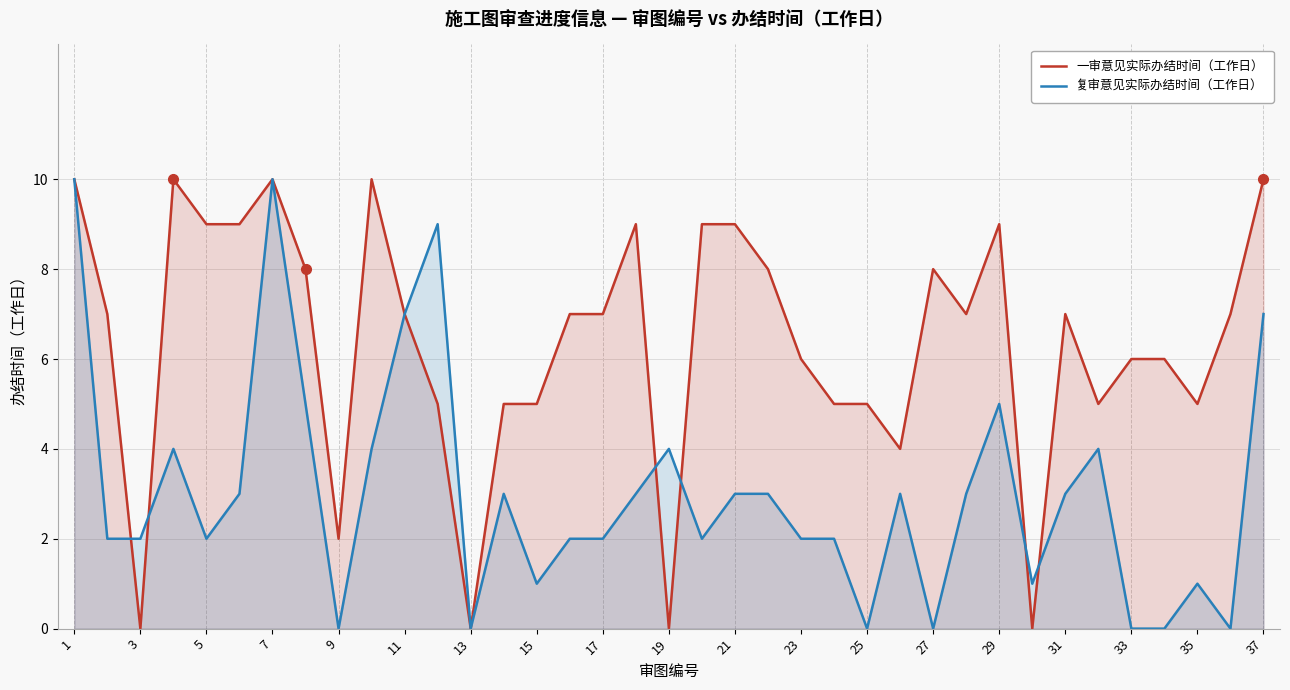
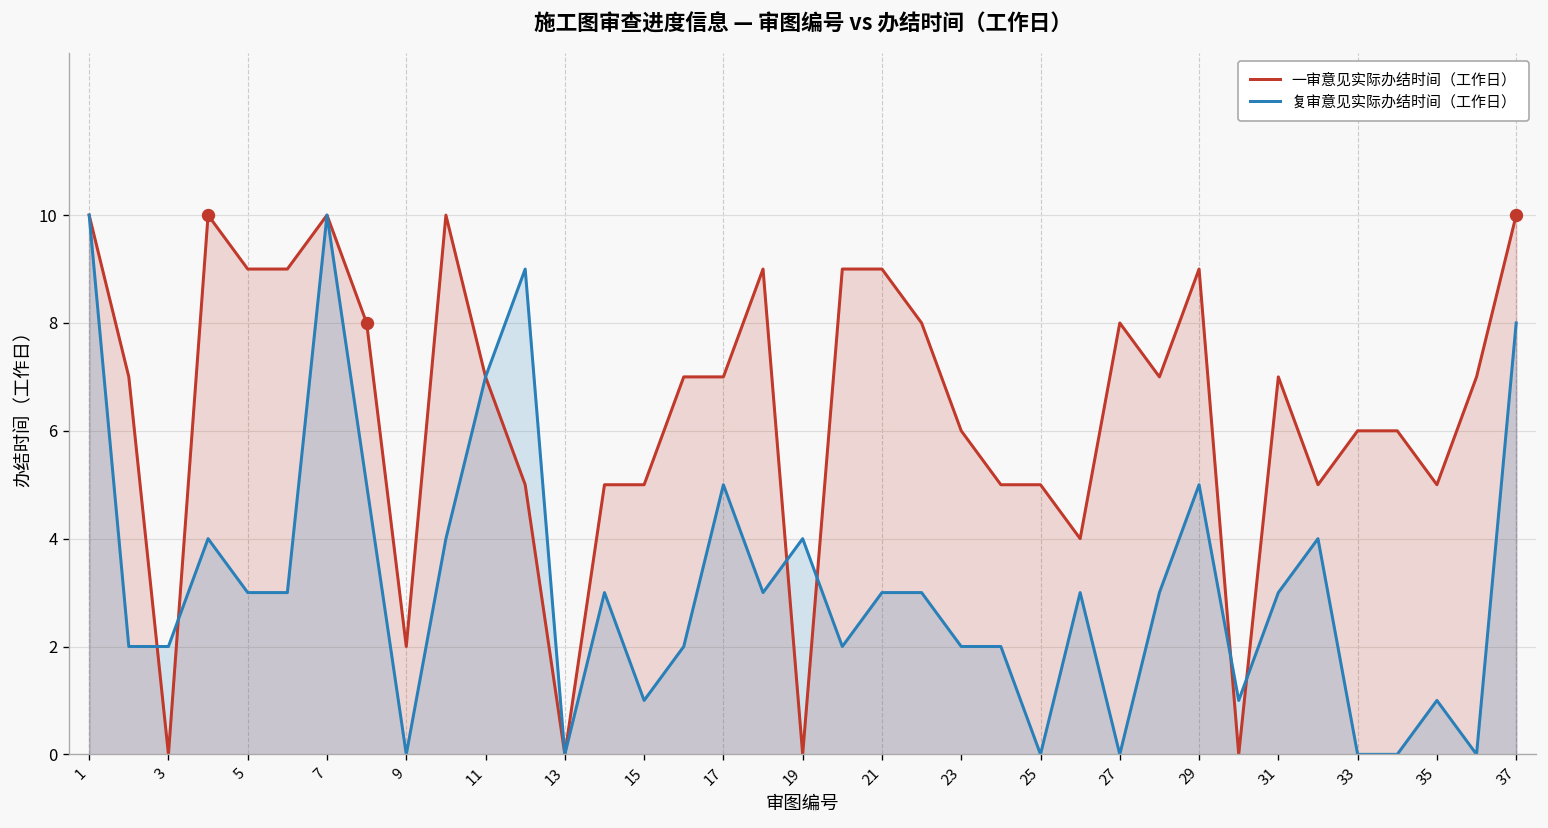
  {
    "复审意见实际办结时间（工作日）": {
      "3": 2,
-     "5": 2,
+     "5": 3,
      "9": 0,
      "15": 1,
-     "17": 2,
+     "17": 5,
      "19": 4,
      "21": 3,
      "23": 2,
      "25": 0,
      "27": 0,
      "29": 5,
      "31": 3,
      "33": 0,
      "35": 1,
-     "37": 7
+     "37": 8
    }
  }
